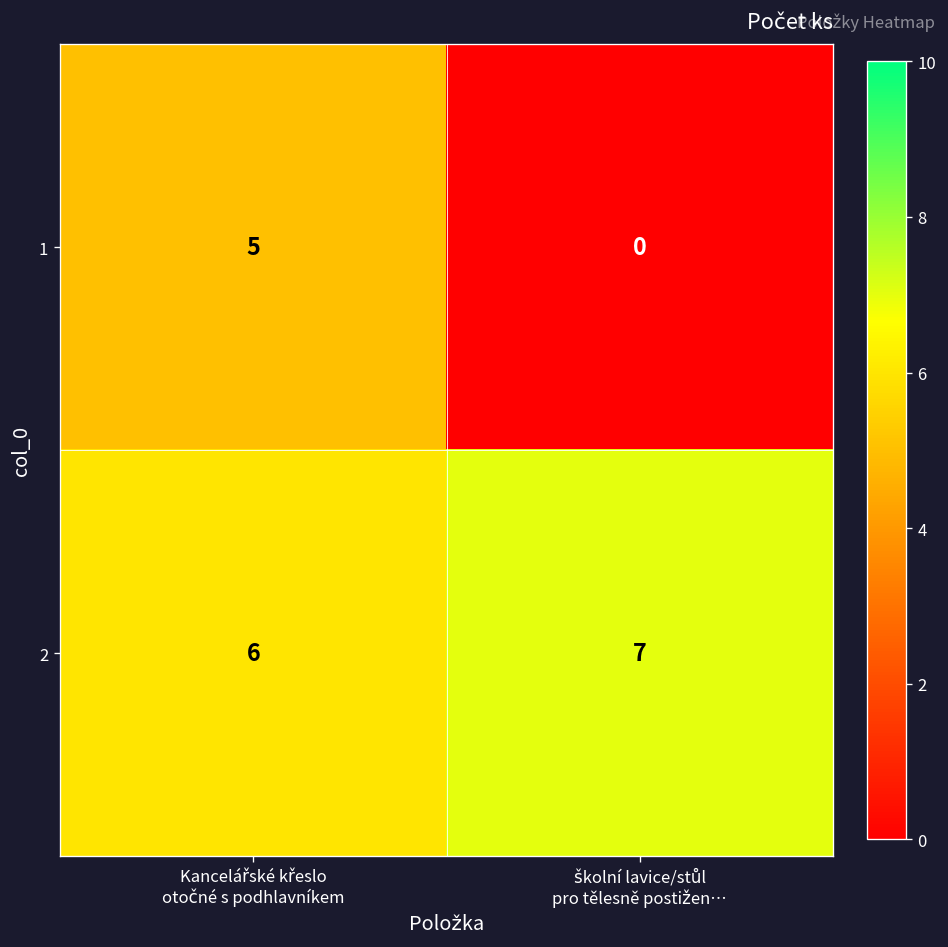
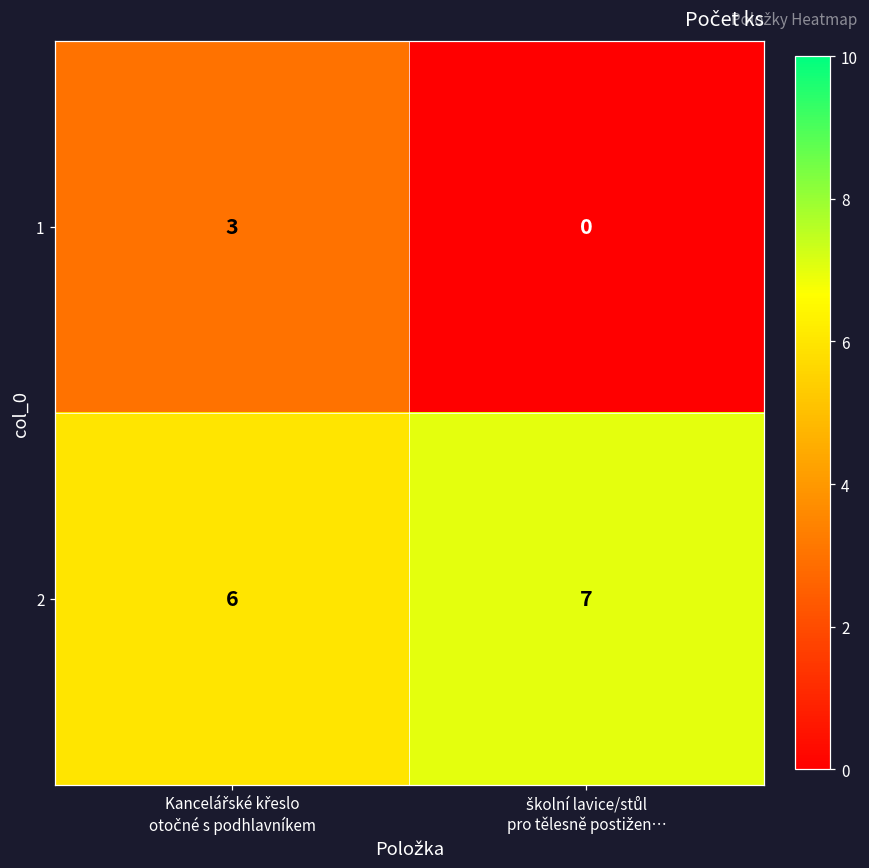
  {
    "1": {
-     "Kancelářské křeslo otočné s podhlavníkem": 5,
+     "Kancelářské křeslo otočné s podhlavníkem": 3,
      "školní lavice/stůl pro tělesně postižen…": 0
    },
    "2": {
      "Kancelářské křeslo otočné s podhlavníkem": 6,
      "školní lavice/stůl pro tělesně postižen…": 7
    }
  }
